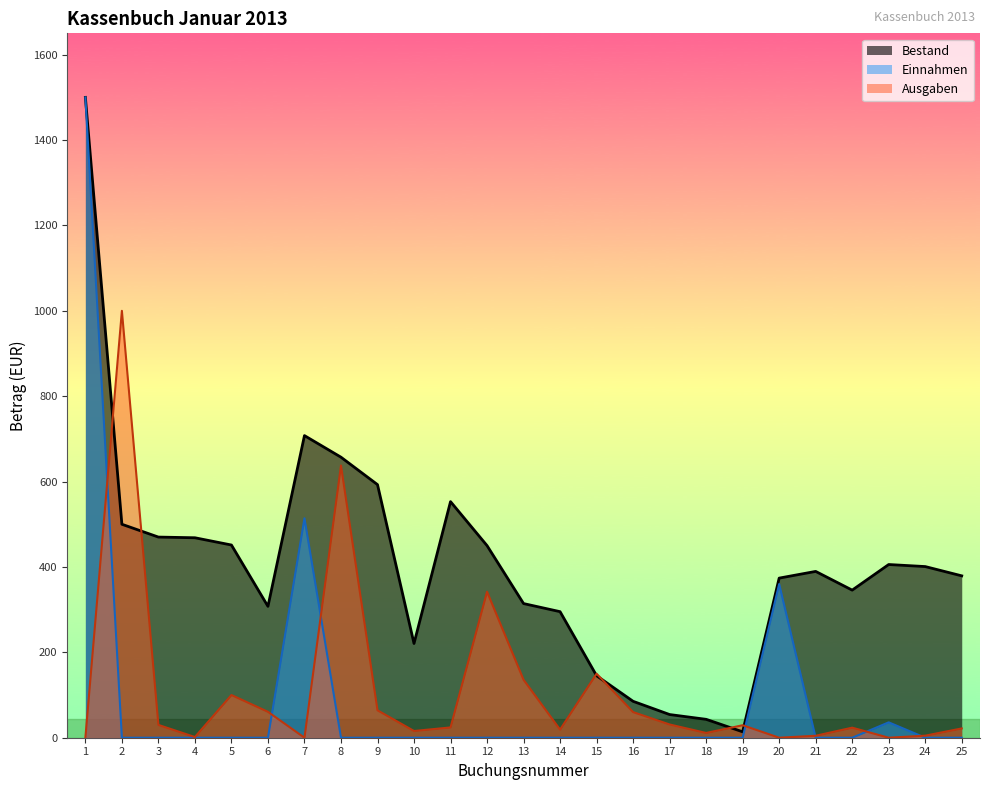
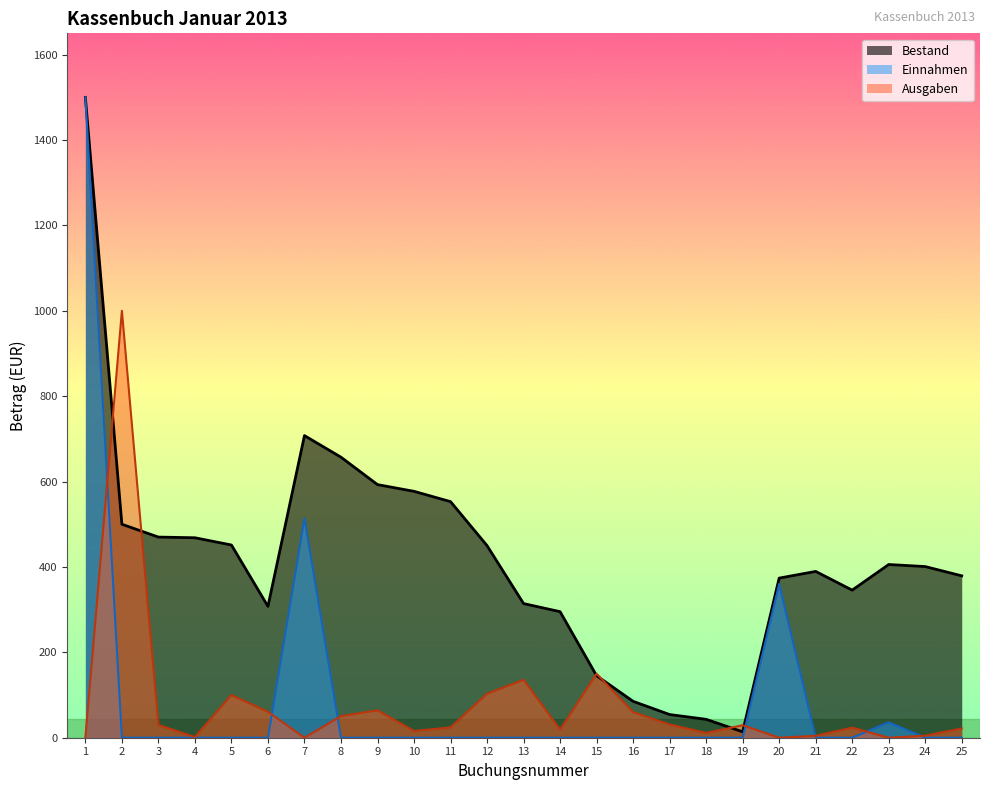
  {
    "Bestand": {
      "2": 500,
      "3": 470,
      "4": 470,
      "5": 450,
      "6": 310,
      "7": 710,
      "8": 660,
      "9": 590,
-     "10": 220,
+     "10": 580,
      "11": 550,
      "12": 450,
      "13": 310,
      "14": 300,
      "16": 90,
      "17": 50,
      "20": 370,
      "21": 390,
      "22": 350,
      "23": 410,
      "24": 400,
      "25": 380
    },
    "Einnahmen": {
      "7": 510,
      "20": 360
    },
    "Ausgaben": {
      "2": 1000,
      "5": 100,
      "6": 60,
-     "8": 640,
+     "8": 50,
      "9": 60,
-     "12": 340,
+     "12": 100,
      "13": 140,
      "16": 60
    }
  }
